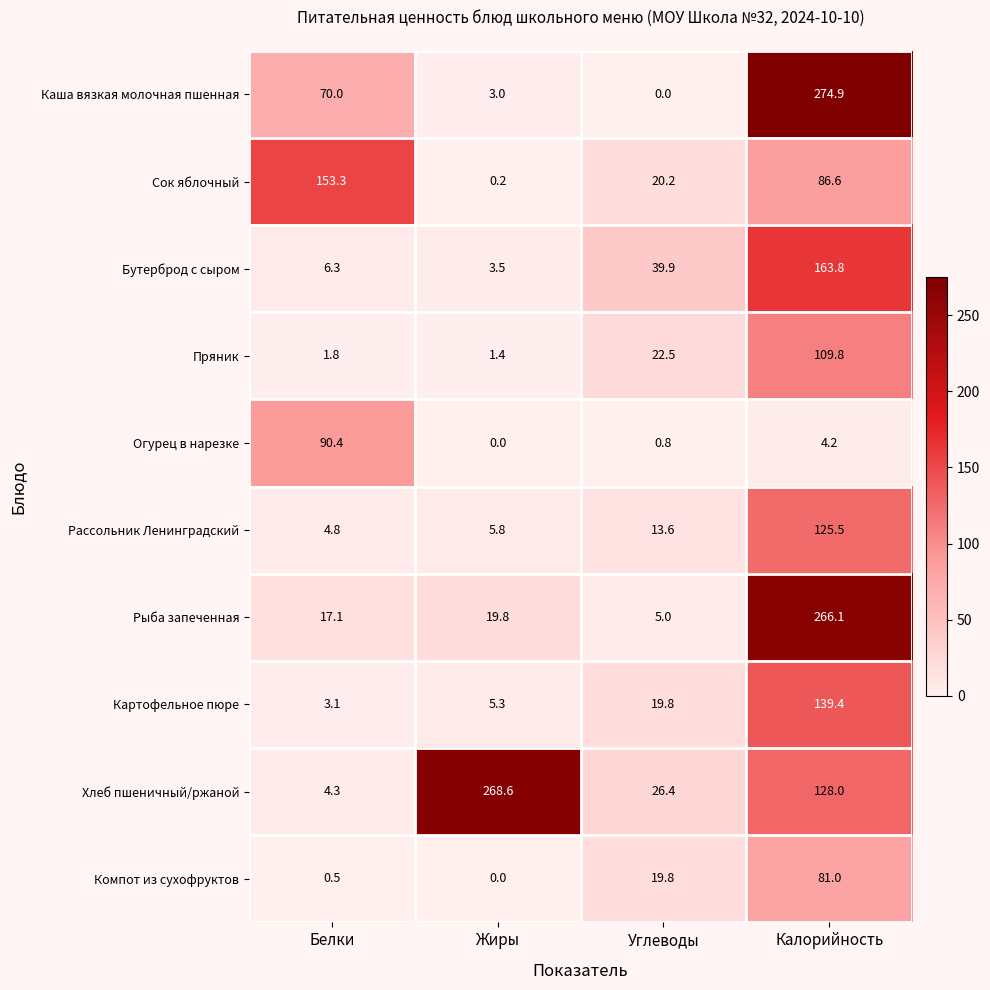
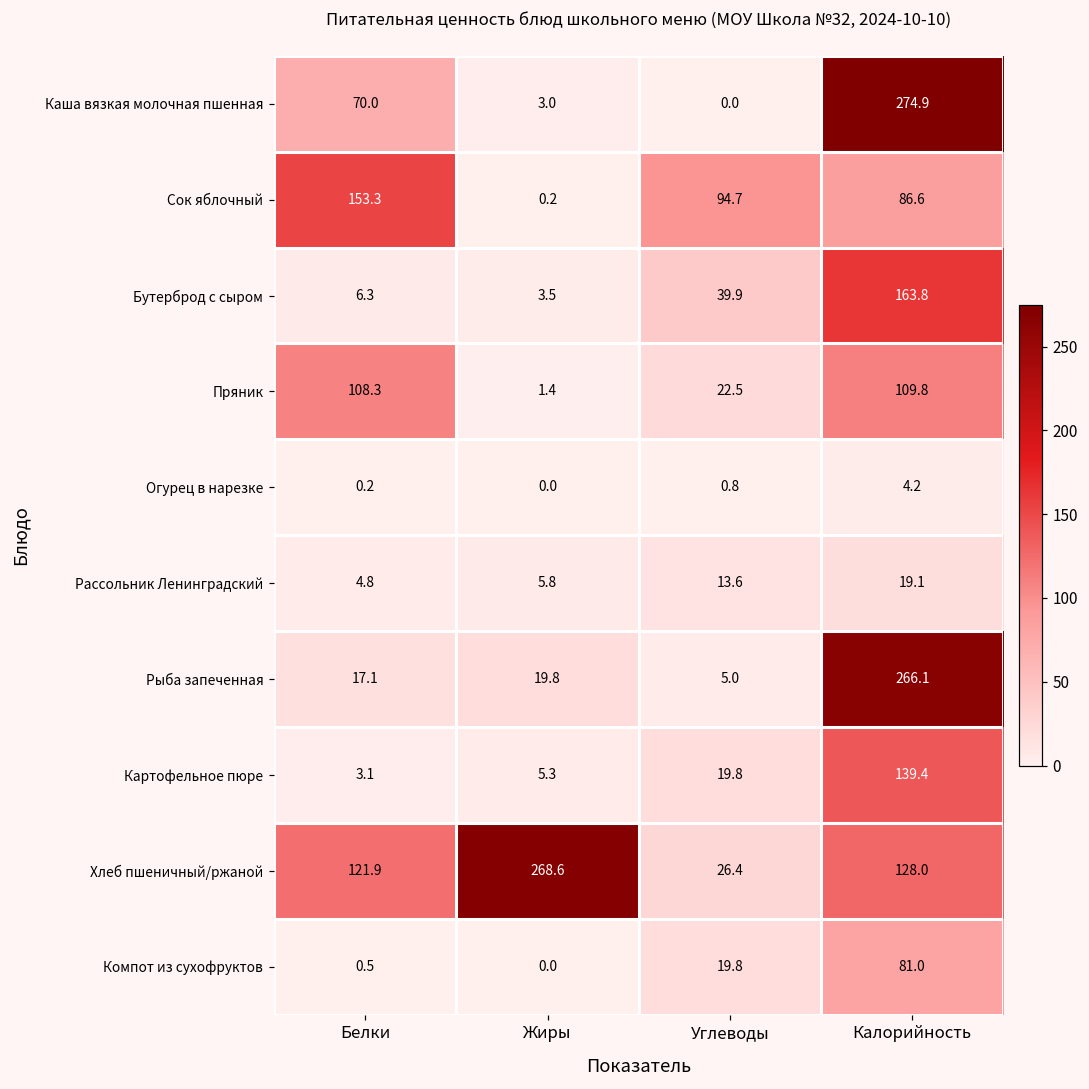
  {
    "Каша вязкая молочная пшенная": {
      "Белки": 70.0,
      "Жиры": 3.0,
      "Углеводы": 0.0,
      "Калорийность": 274.9
    },
    "Сок яблочный": {
      "Белки": 153.3,
      "Жиры": 0.2,
-     "Углеводы": 20.2,
+     "Углеводы": 94.7,
      "Калорийность": 86.6
    },
    "Бутерброд с сыром": {
      "Белки": 6.3,
      "Жиры": 3.5,
      "Углеводы": 39.9,
      "Калорийность": 163.8
    },
    "Пряник": {
-     "Белки": 1.8,
+     "Белки": 108.3,
      "Жиры": 1.4,
      "Углеводы": 22.5,
      "Калорийность": 109.8
    },
    "Огурец в нарезке": {
-     "Белки": 90.4,
+     "Белки": 0.2,
      "Жиры": 0.0,
      "Углеводы": 0.8,
      "Калорийность": 4.2
    },
    "Рассольник Ленинградский": {
      "Белки": 4.8,
      "Жиры": 5.8,
      "Углеводы": 13.6,
-     "Калорийность": 125.5
+     "Калорийность": 19.1
    },
    "Рыба запеченная": {
      "Белки": 17.1,
      "Жиры": 19.8,
      "Углеводы": 5.0,
      "Калорийность": 266.1
    },
    "Картофельное пюре": {
      "Белки": 3.1,
      "Жиры": 5.3,
      "Углеводы": 19.8,
      "Калорийность": 139.4
    },
    "Хлеб пшеничный/ржаной": {
-     "Белки": 4.3,
+     "Белки": 121.9,
      "Жиры": 268.6,
      "Углеводы": 26.4,
      "Калорийность": 128.0
    },
    "Компот из сухофруктов": {
      "Белки": 0.5,
      "Жиры": 0.0,
      "Углеводы": 19.8,
      "Калорийность": 81.0
    }
  }
